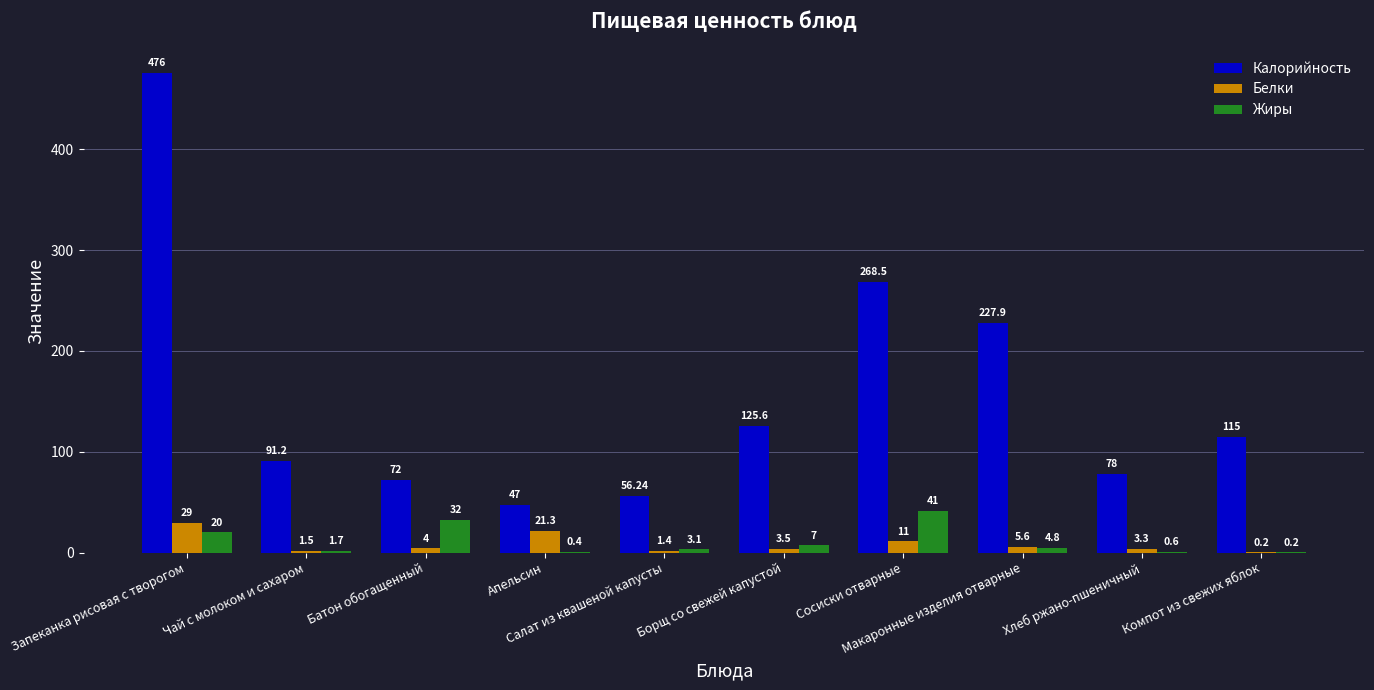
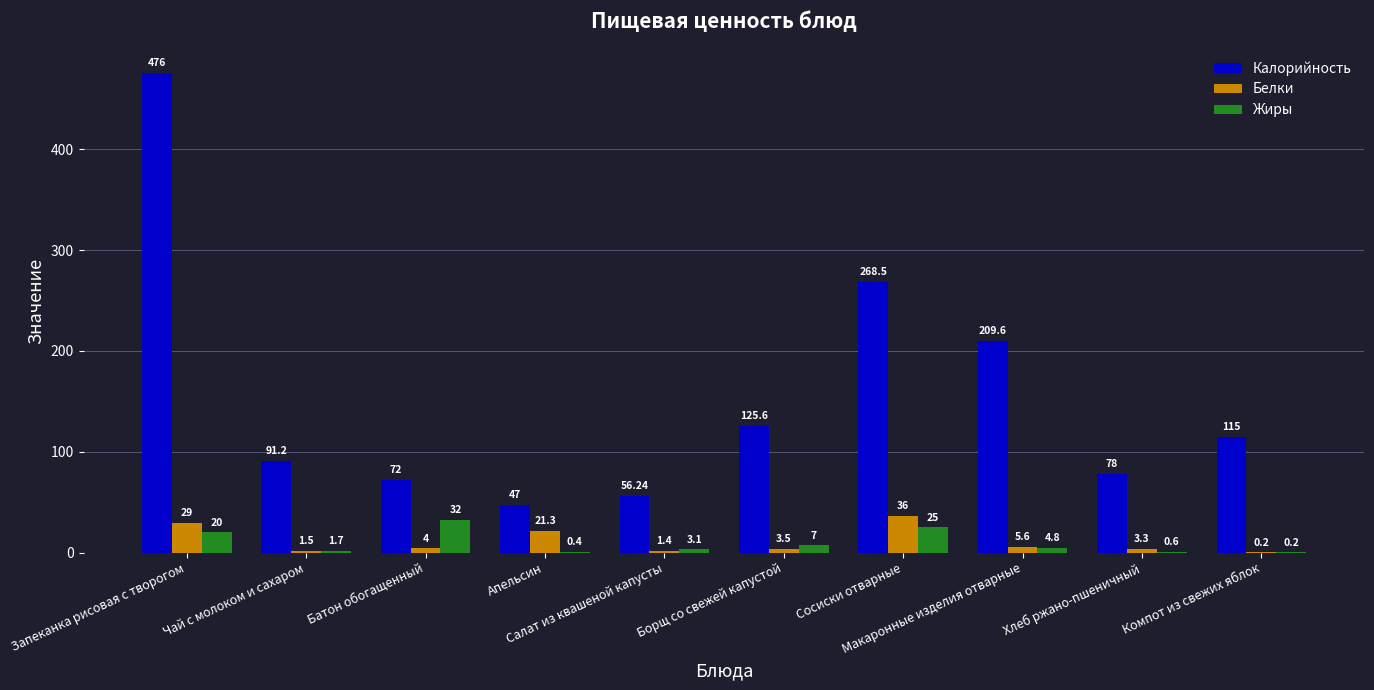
  {
    "Калорийность": {
      "Запеканка рисовая с творогом": 476,
      "Чай с молоком и сахаром": 91.2,
      "Батон обогащенный": 72,
      "Апельсин": 47,
      "Салат из квашеной капусты": 56.24,
      "Борщ со свежей капустой": 125.6,
      "Сосиски отварные": 268.5,
-     "Макаронные изделия отварные": 227.9,
+     "Макаронные изделия отварные": 209.6,
      "Хлеб ржано-пшеничный": 78,
      "Компот из свежих яблок": 115
    },
    "Белки": {
      "Запеканка рисовая с творогом": 29,
      "Чай с молоком и сахаром": 1.5,
      "Батон обогащенный": 4,
      "Апельсин": 21.3,
      "Салат из квашеной капусты": 1.4,
      "Борщ со свежей капустой": 3.5,
-     "Сосиски отварные": 11,
+     "Сосиски отварные": 36,
      "Макаронные изделия отварные": 5.6,
      "Хлеб ржано-пшеничный": 3.3,
      "Компот из свежих яблок": 0.2
    },
    "Жиры": {
      "Запеканка рисовая с творогом": 20,
      "Чай с молоком и сахаром": 1.7,
      "Батон обогащенный": 32,
      "Апельсин": 0.4,
      "Салат из квашеной капусты": 3.1,
      "Борщ со свежей капустой": 7,
-     "Сосиски отварные": 41,
+     "Сосиски отварные": 25,
      "Макаронные изделия отварные": 4.8,
      "Хлеб ржано-пшеничный": 0.6,
      "Компот из свежих яблок": 0.2
    }
  }
